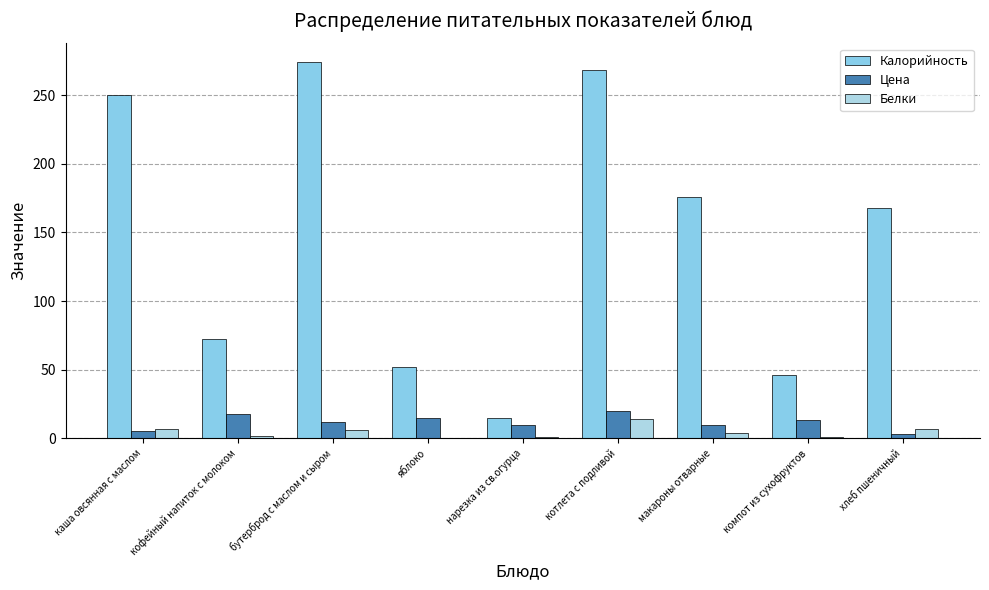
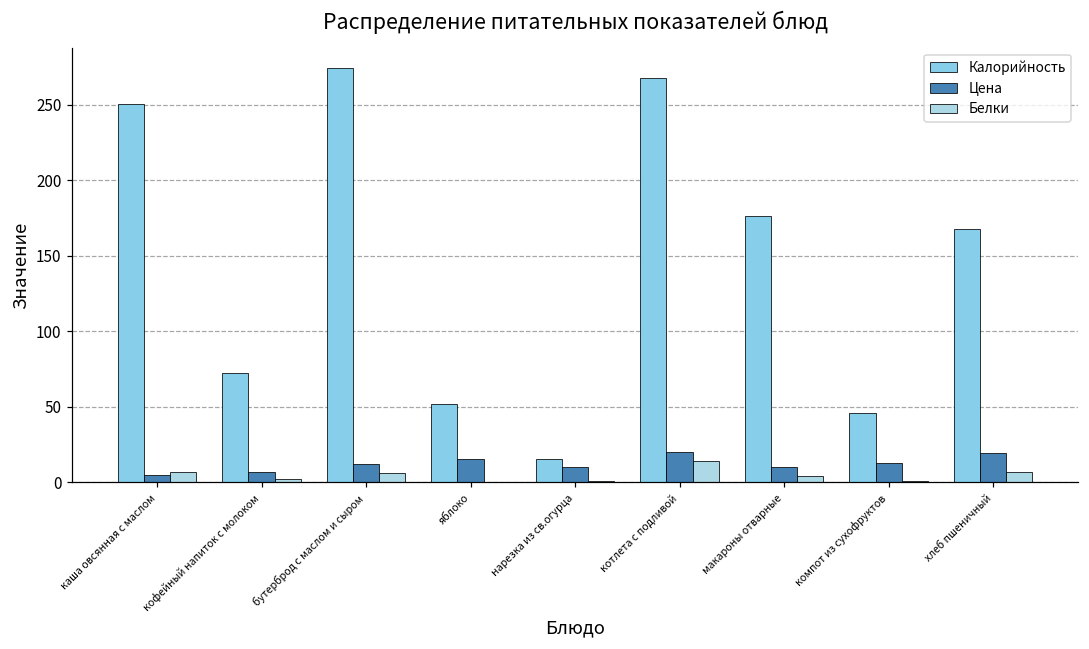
  {
    "Цена": {
      "каша овсянная с маслом": 5,
-     "кофейный напиток с молоком": 18,
+     "кофейный напиток с молоком": 7,
      "бутерброд с маслом и сыром": 12,
      "яблоко": 15,
      "нарезка из св.огурца": 10,
      "котлета с подливой": 20,
      "макароны отварные": 10,
      "компот из сухофруктов": 13,
-     "хлеб пшеничный": 3
+     "хлеб пшеничный": 19
    }
  }
